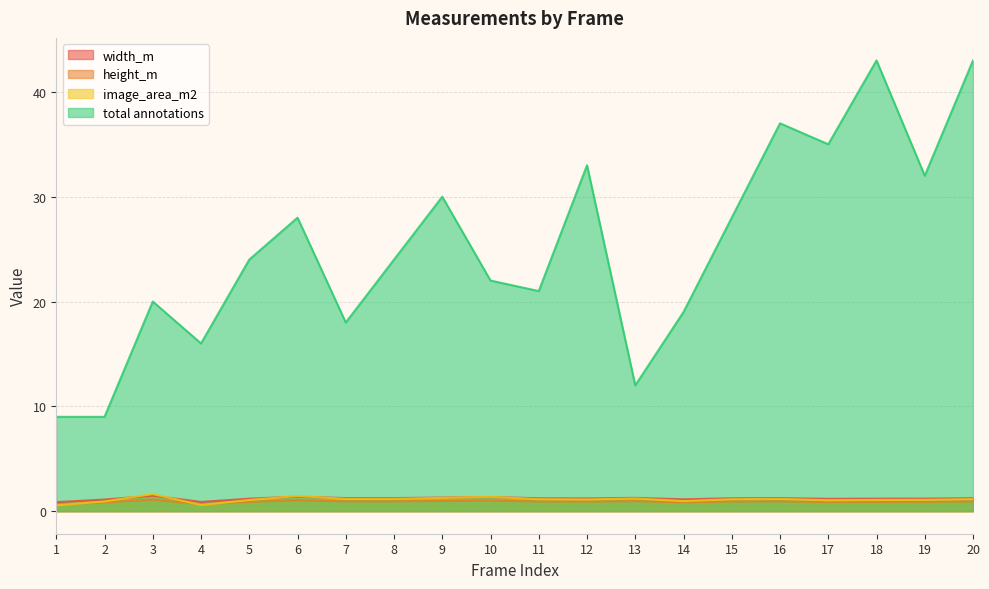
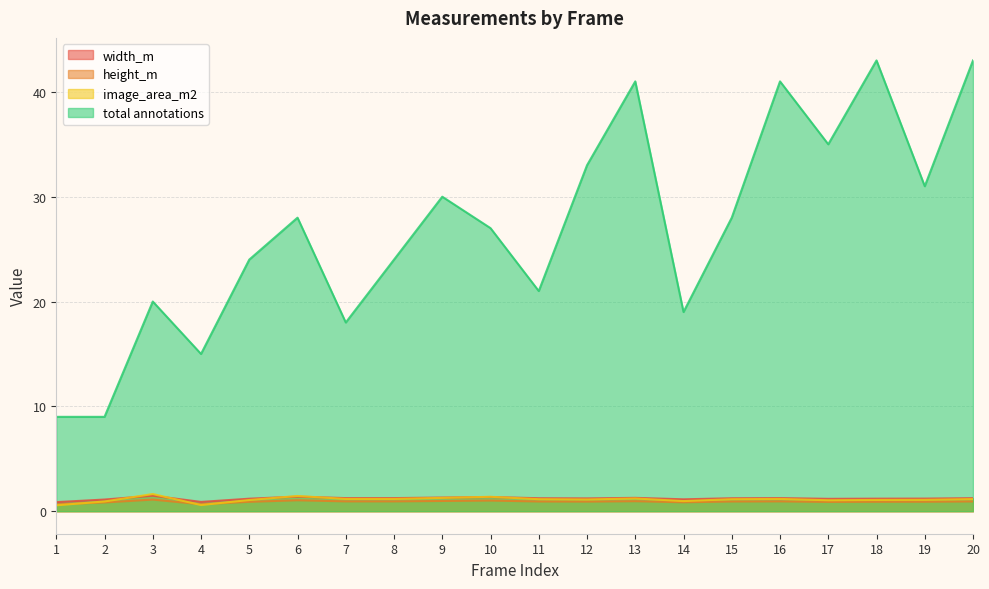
  {
    "total annotations": {
      "1": 9,
      "2": 9,
      "3": 20,
-     "4": 16,
+     "4": 15,
      "5": 24,
      "6": 28,
      "7": 18,
      "8": 24,
      "9": 30,
-     "10": 22,
+     "10": 27,
      "11": 21,
      "12": 33,
-     "13": 12,
+     "13": 41,
      "14": 19,
      "15": 28,
-     "16": 37,
+     "16": 41,
      "17": 35,
      "18": 43,
-     "19": 32,
+     "19": 31,
      "20": 43
    }
  }
